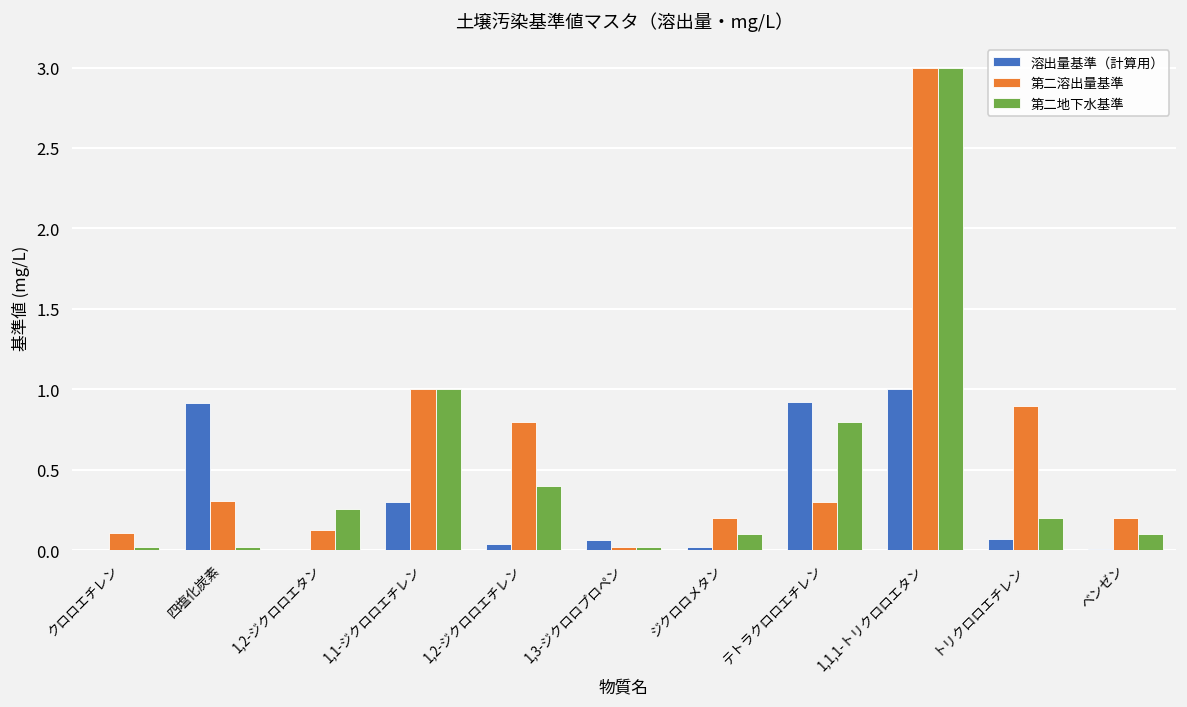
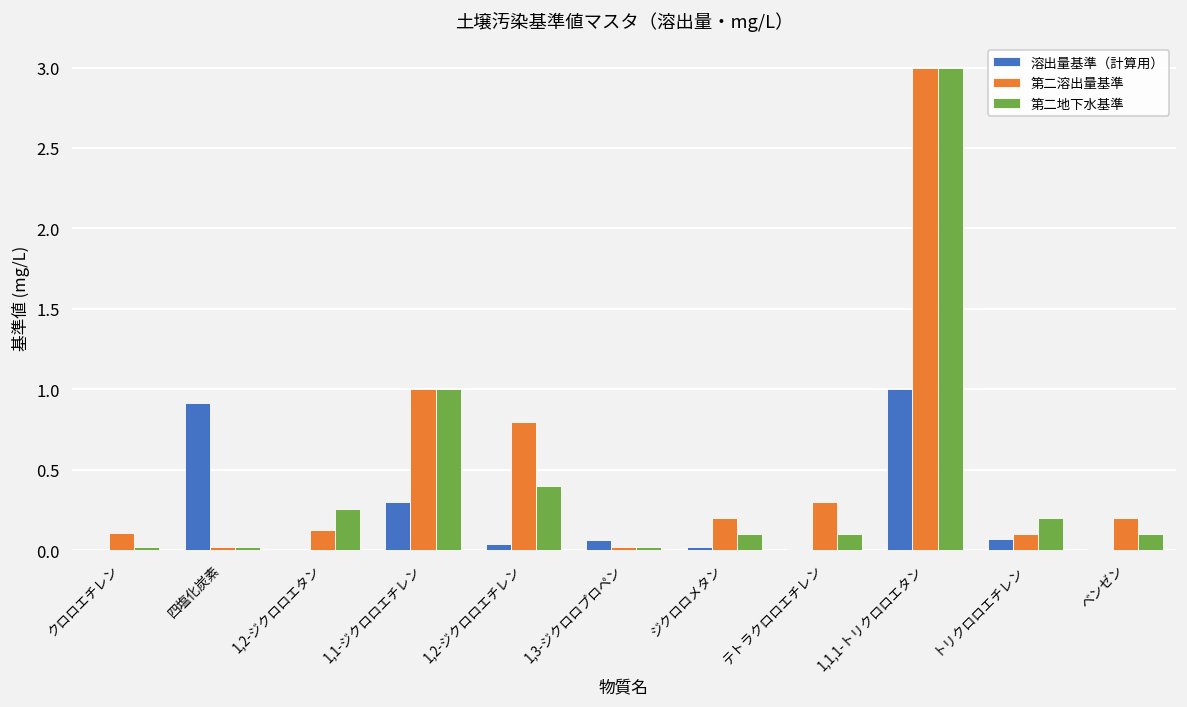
  {
    "溶出量基準（計算用）": {
      "四塩化炭素": 0.92,
      "1,1-ジクロロエチレン": 0.30,
      "1,2-ジクロロエチレン": 0.04,
      "1,3-ジクロロプロペン": 0.06,
      "ジクロロメタン": 0.02,
-     "テトラクロロエチレン": 0.92,
+     "テトラクロロエチレン": 0.01,
      "1,1,1-トリクロロエタン": 1.00,
      "トリクロロエチレン": 0.07
    },
    "第二溶出量基準": {
      "クロロエチレン": 0.11,
-     "四塩化炭素": 0.31,
+     "四塩化炭素": 0.02,
      "1,2-ジクロロエタン": 0.13,
      "1,1-ジクロロエチレン": 1.00,
      "1,2-ジクロロエチレン": 0.80,
      "1,3-ジクロロプロペン": 0.02,
      "ジクロロメタン": 0.20,
      "テトラクロロエチレン": 0.30,
      "1,1,1-トリクロロエタン": 3.00,
-     "トリクロロエチレン": 0.9,
+     "トリクロロエチレン": 0.1,
      "ベンゼン": 0.20
    },
    "第二地下水基準": {
      "クロロエチレン": 0.02,
      "四塩化炭素": 0.02,
      "1,2-ジクロロエタン": 0.26,
      "1,1-ジクロロエチレン": 1.0,
      "1,2-ジクロロエチレン": 0.4,
      "1,3-ジクロロプロペン": 0.02,
      "ジクロロメタン": 0.1,
-     "テトラクロロエチレン": 0.8,
+     "テトラクロロエチレン": 0.1,
      "1,1,1-トリクロロエタン": 3.0,
      "トリクロロエチレン": 0.2,
      "ベンゼン": 0.1
    }
  }
